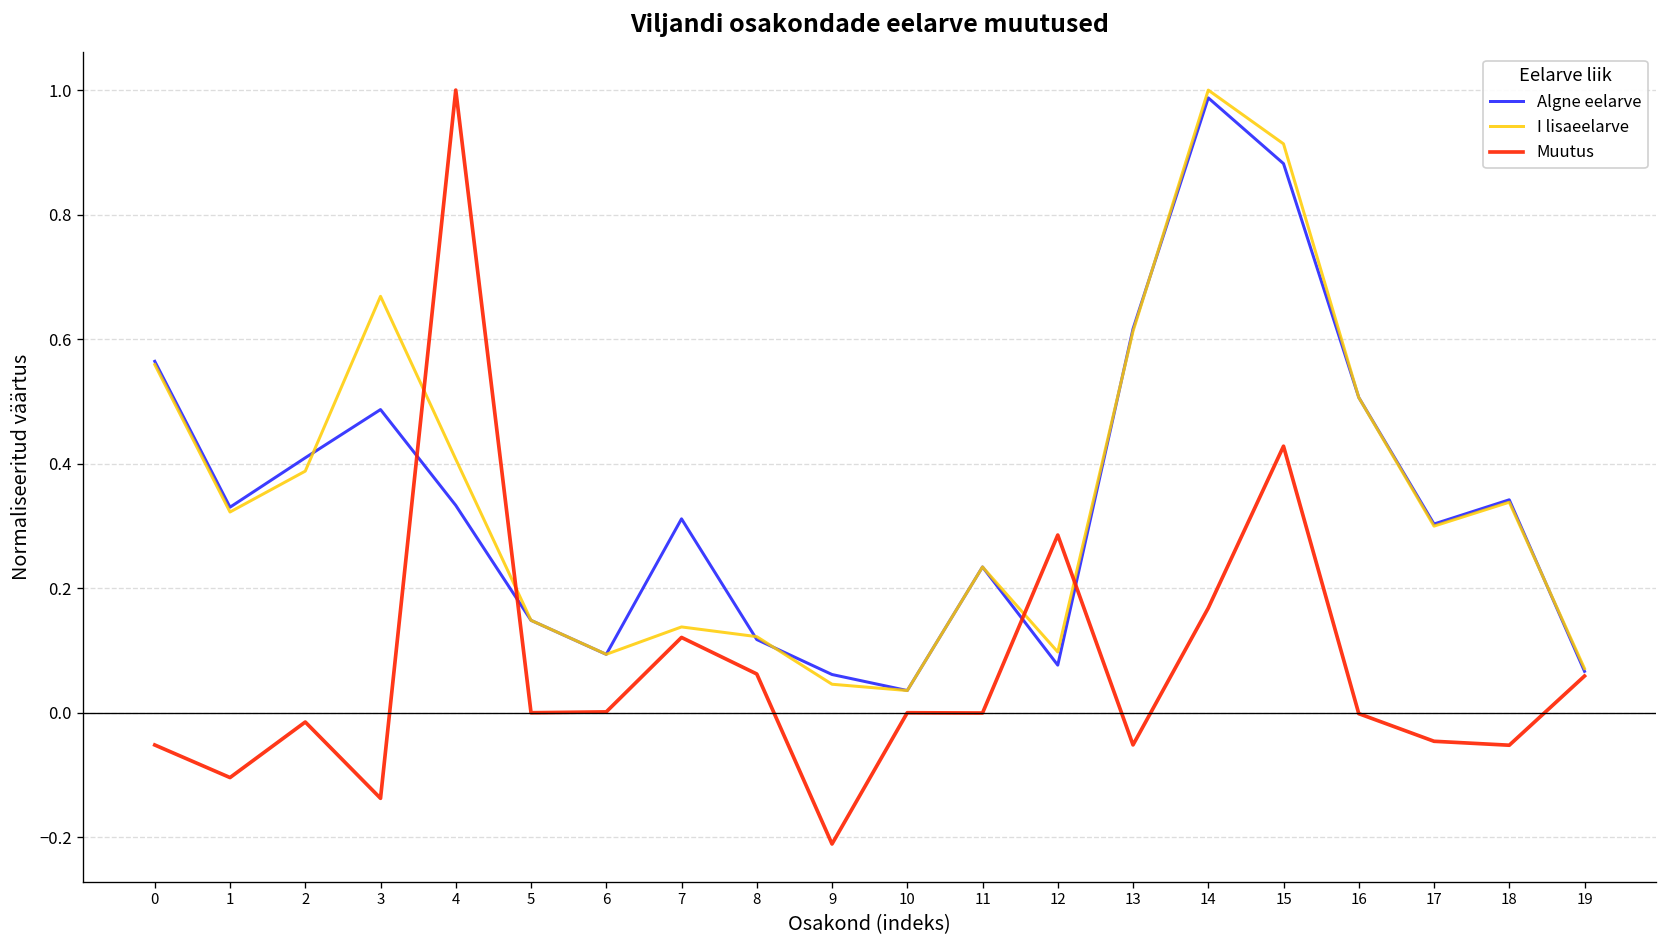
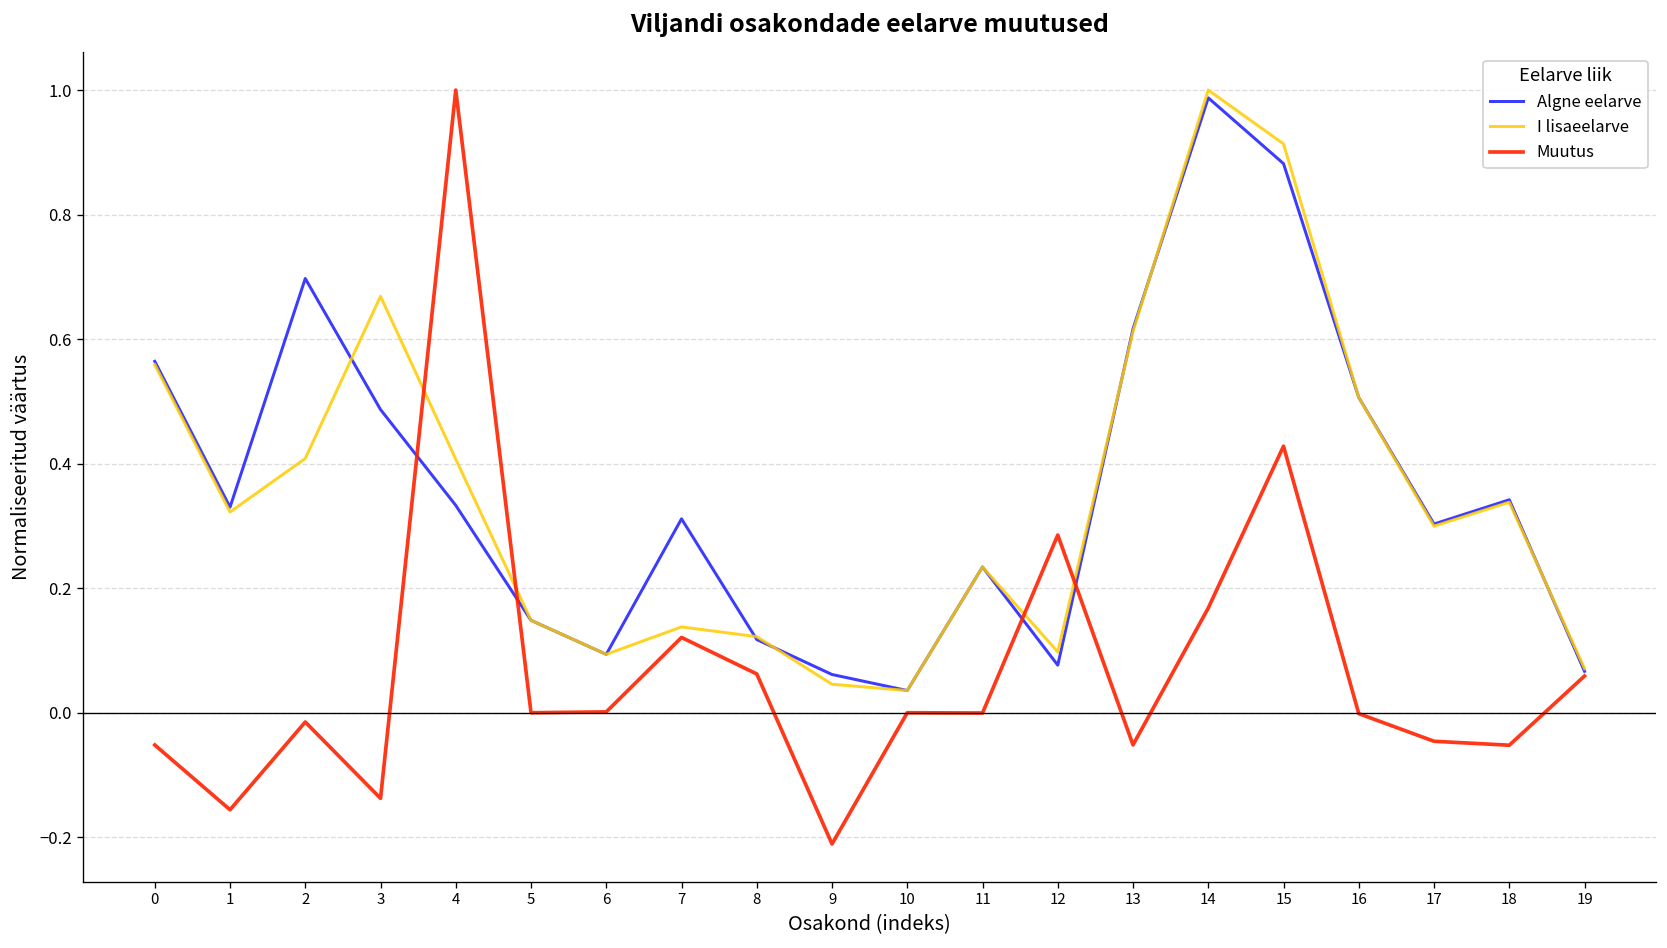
  {
    "Algne eelarve": {
      "0": 0.56,
      "1": 0.33,
-     "2": 0.41,
+     "2": 0.70,
      "3": 0.49,
      "4": 0.33,
      "7": 0.31,
      "9": 0.06,
      "12": 0.08,
      "14": 0.99,
      "15": 0.88
    },
    "I lisaeelarve": {
      "0": 0.56,
      "1": 0.32,
-     "2": 0.39,
+     "2": 0.41,
      "3": 0.67,
      "4": 0.41,
      "7": 0.14,
      "9": 0.05,
      "12": 0.10,
      "14": 1.00,
      "15": 0.91
    },
    "Muutus": {
      "0": -0.05,
-     "1": -0.10,
+     "1": -0.16,
      "2": -0.01,
      "3": -0.14,
      "4": 1.00,
      "5": 0.00,
      "6": 0.00,
      "7": 0.12,
      "8": 0.06,
      "9": -0.21,
      "10": 0.00,
      "11": 0.00,
      "12": 0.29,
      "13": -0.05,
      "14": 0.17,
      "15": 0.43,
      "16": 0.00,
      "17": -0.05,
      "18": -0.05,
      "19": 0.06
    }
  }
